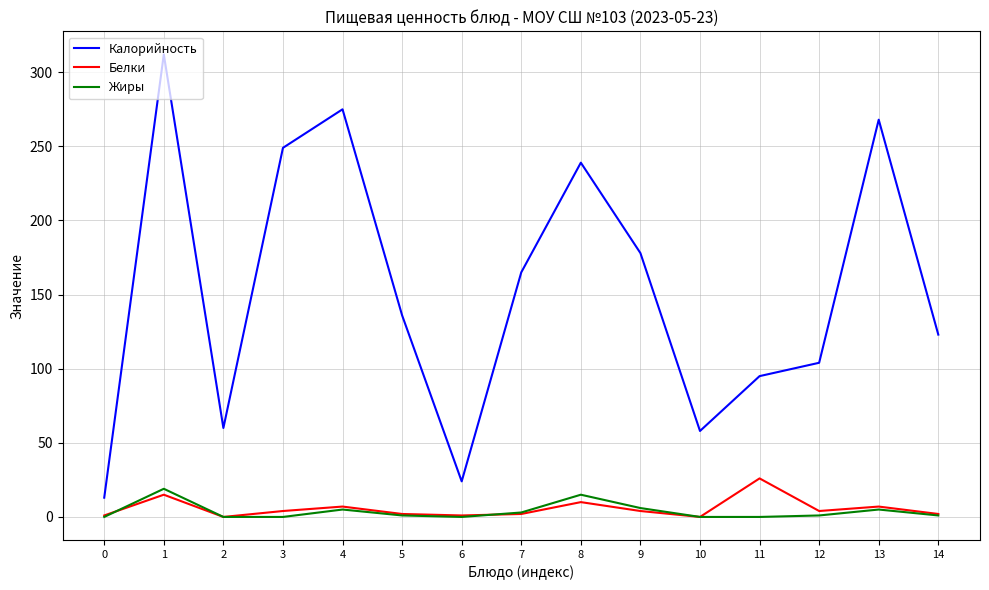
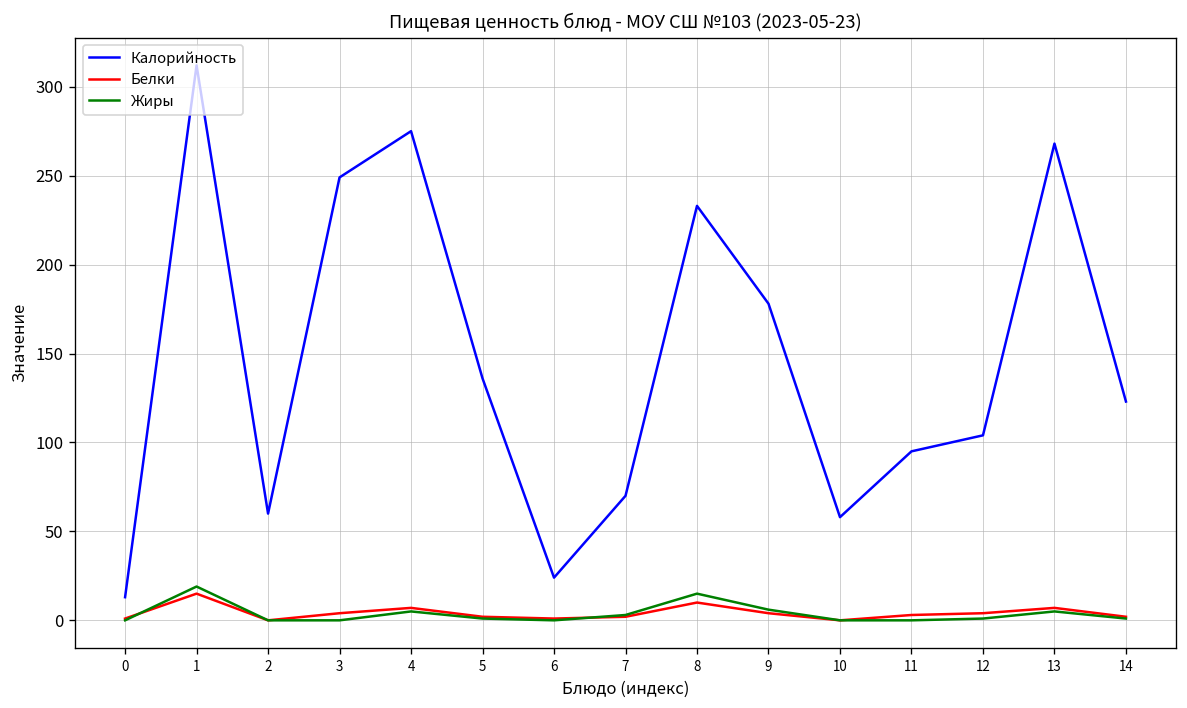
  {
    "Калорийность": {
      "0": 13,
      "2": 60,
      "3": 249,
      "4": 275,
      "5": 136,
      "6": 24,
-     "7": 165,
-     "8": 239,
+     "7": 70,
+     "8": 233,
      "9": 178,
      "10": 58,
      "11": 95,
      "12": 104,
      "13": 268,
      "14": 123
    },
    "Белки": {
      "1": 15,
      "3": 4,
      "4": 7,
      "8": 10,
      "9": 4,
-     "11": 26,
+     "11": 3,
      "12": 4,
      "13": 7
    },
    "Жиры": {
      "1": 19,
      "3": 0,
      "4": 5,
      "8": 15,
      "9": 6,
      "11": 0,
      "12": 1,
      "13": 5
    }
  }
